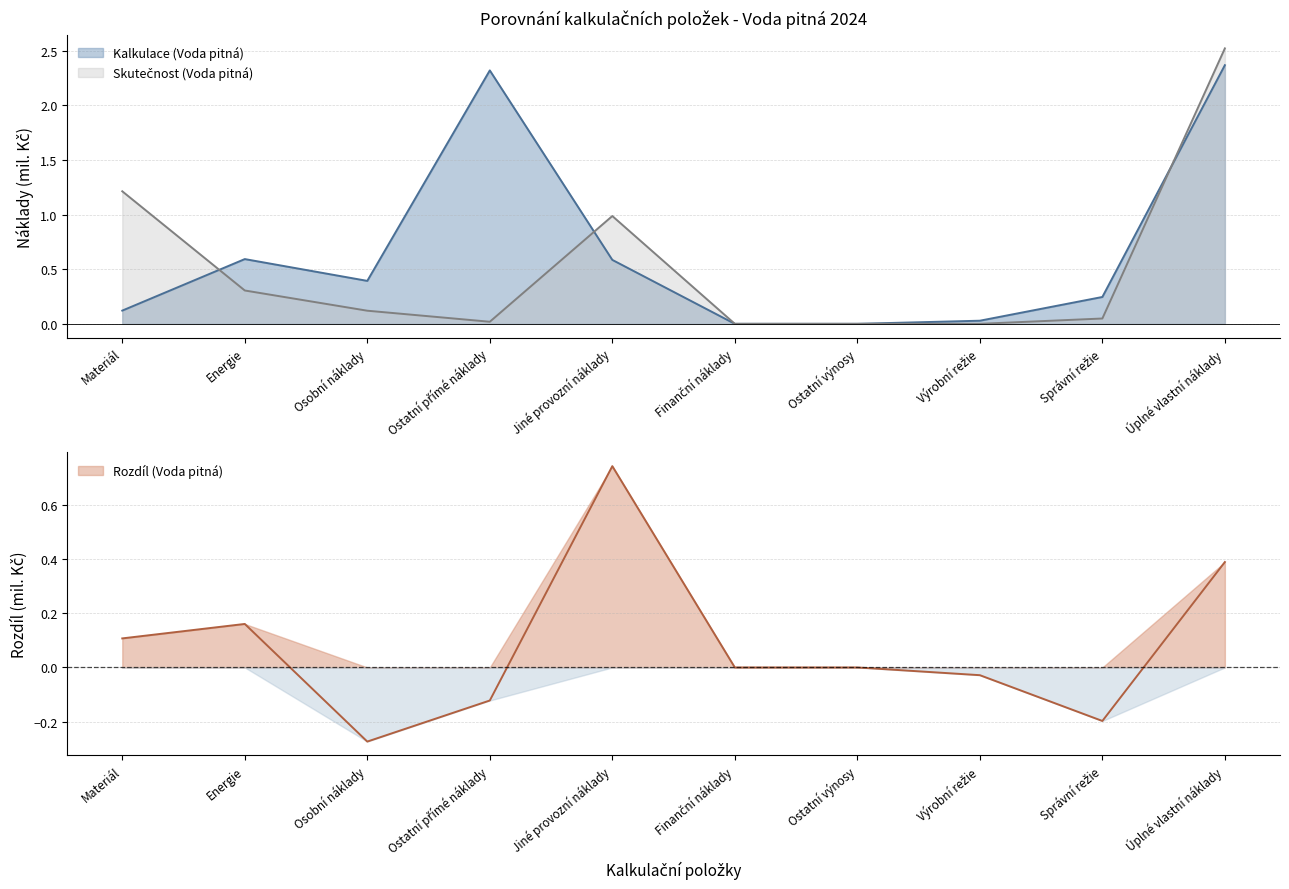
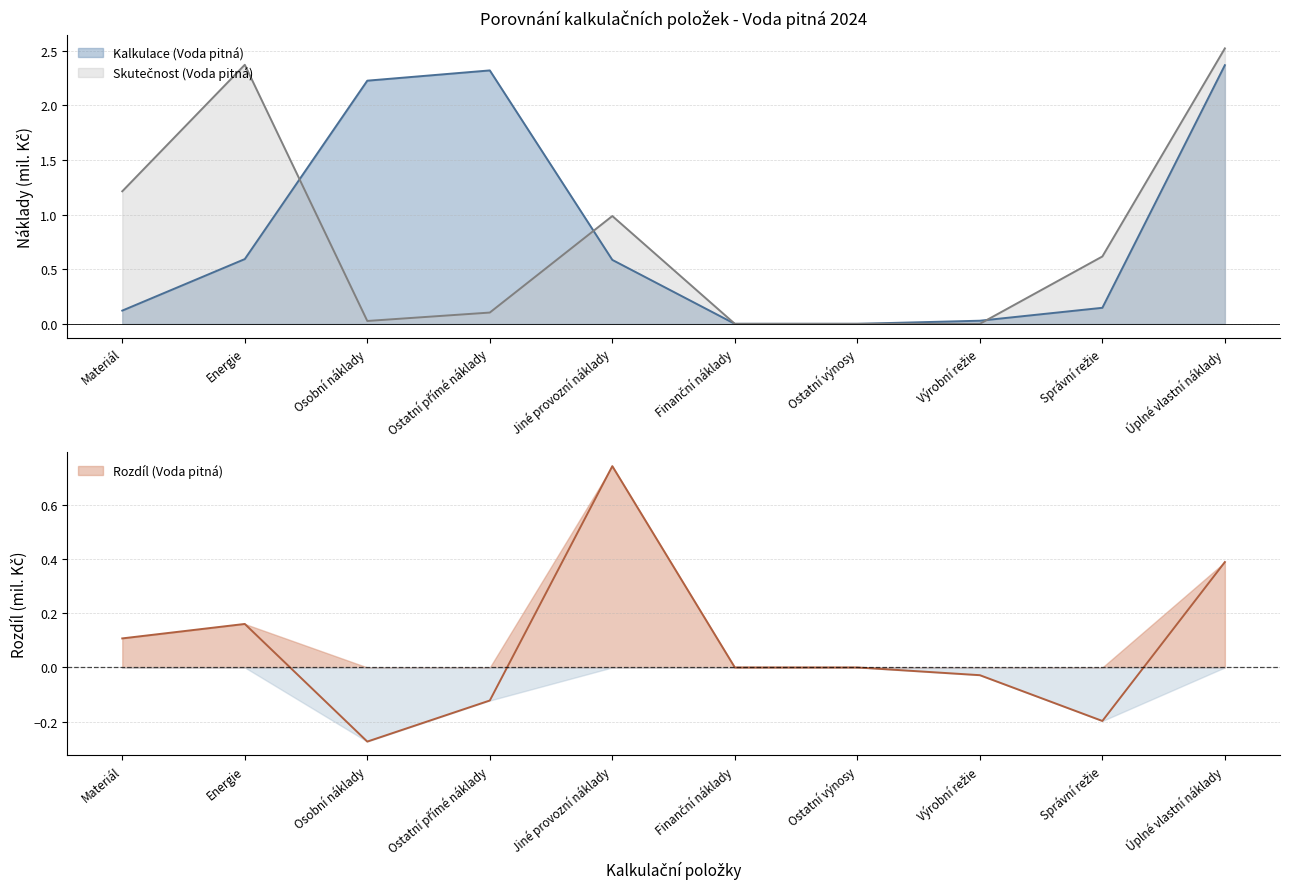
  {
    "Porovnání kalkulačních položek - Voda pitná 2024": {
      "Kalkulace (Voda pitná)": {
        "Materiál": 0.12,
        "Energie": 0.59,
-       "Osobní náklady": 0.39,
+       "Osobní náklady": 2.23,
        "Ostatní přímé náklady": 2.32,
        "Jiné provozní náklady": 0.59,
        "Výrobní režie": 0.03,
-       "Správní režie": 0.25,
+       "Správní režie": 0.15,
        "Úplné vlastní náklady": 2.37
      },
      "Skutečnost (Voda pitná)": {
        "Materiál": 1.21,
-       "Energie": 0.31,
-       "Osobní náklady": 0.12,
-       "Ostatní přímé náklady": 0.02,
+       "Energie": 2.37,
+       "Osobní náklady": 0.03,
+       "Ostatní přímé náklady": 0.10,
        "Jiné provozní náklady": 0.99,
        "Výrobní režie": 0.00,
-       "Správní režie": 0.05,
+       "Správní režie": 0.62,
        "Úplné vlastní náklady": 2.52
      }
    }
  }
